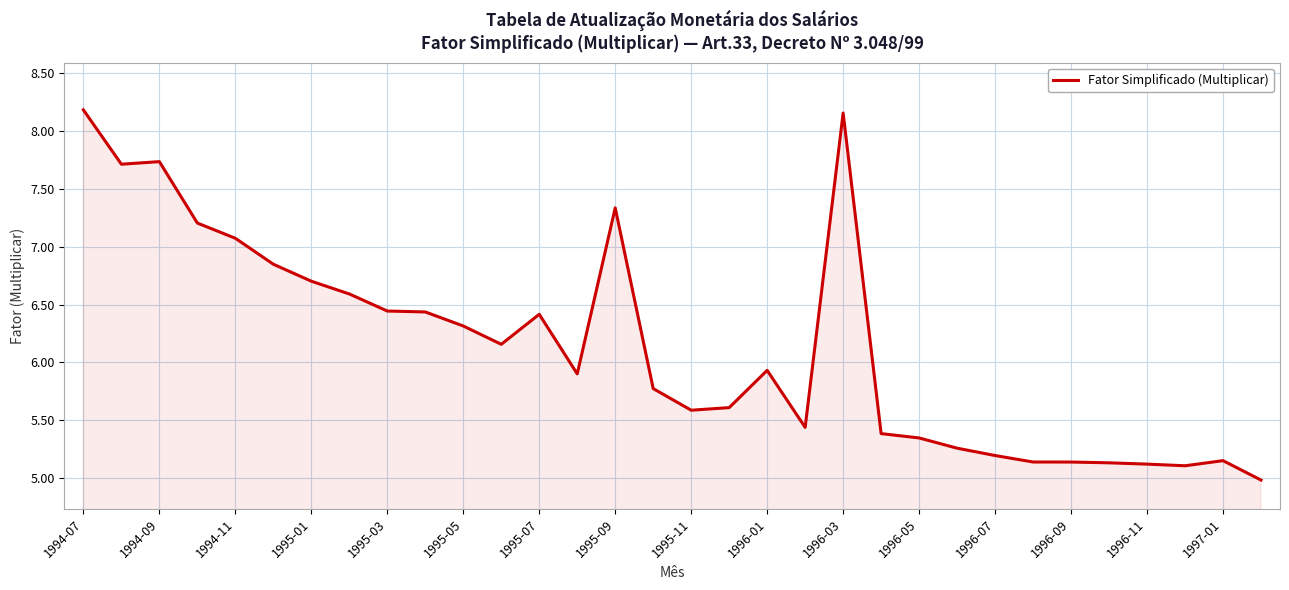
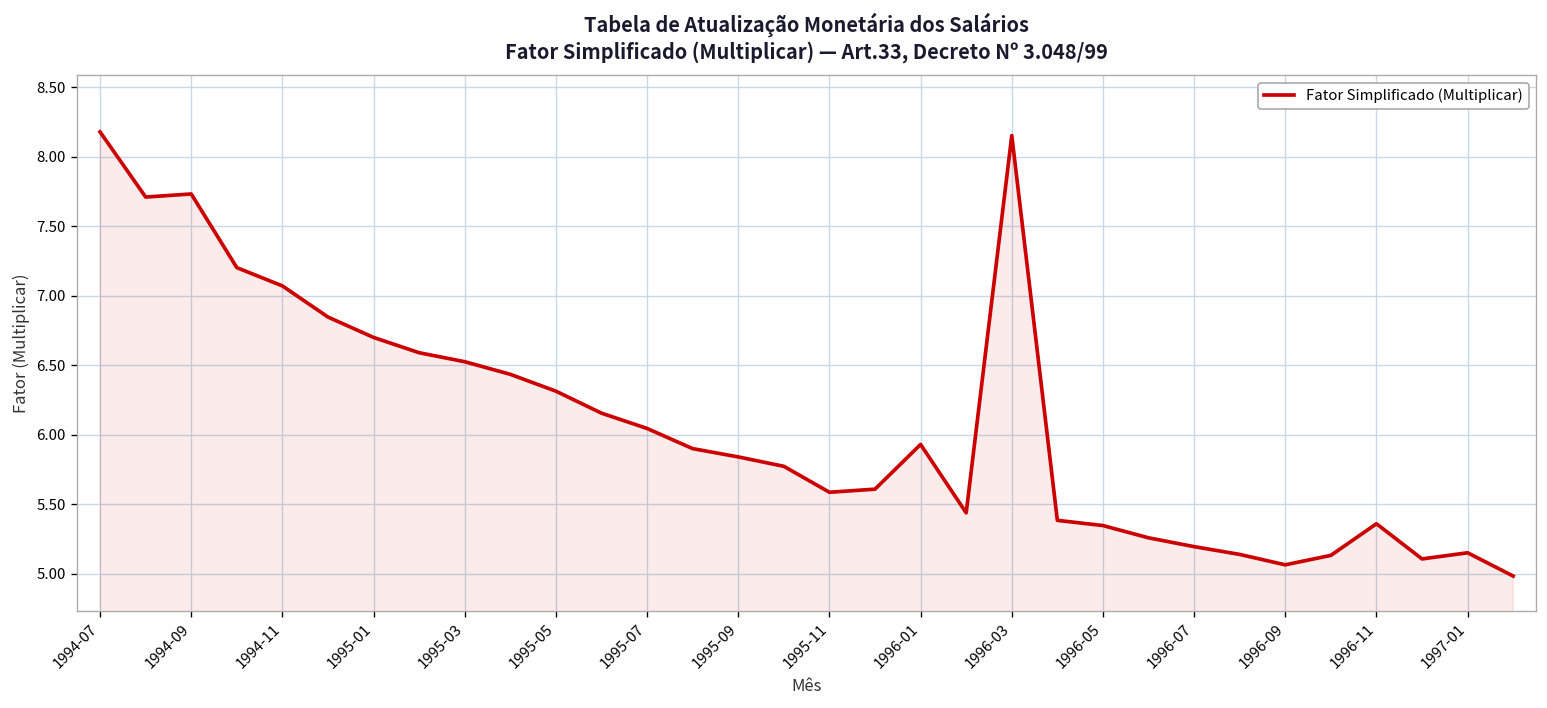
  {
    "1994-07": 8.18,
    "1994-09": 7.73,
    "1994-11": 7.07,
    "1995-01": 6.70,
-   "1995-03": 6.44,
+   "1995-03": 6.53,
    "1995-05": 6.31,
-   "1995-07": 6.42,
-   "1995-09": 7.33,
+   "1995-07": 6.05,
+   "1995-09": 5.84,
    "1995-11": 5.59,
    "1996-01": 5.93,
    "1996-03": 8.15,
    "1996-05": 5.35,
    "1996-07": 5.20,
-   "1996-09": 5.14,
-   "1996-11": 5.12,
+   "1996-09": 5.07,
+   "1996-11": 5.36,
    "1997-01": 5.15
  }
